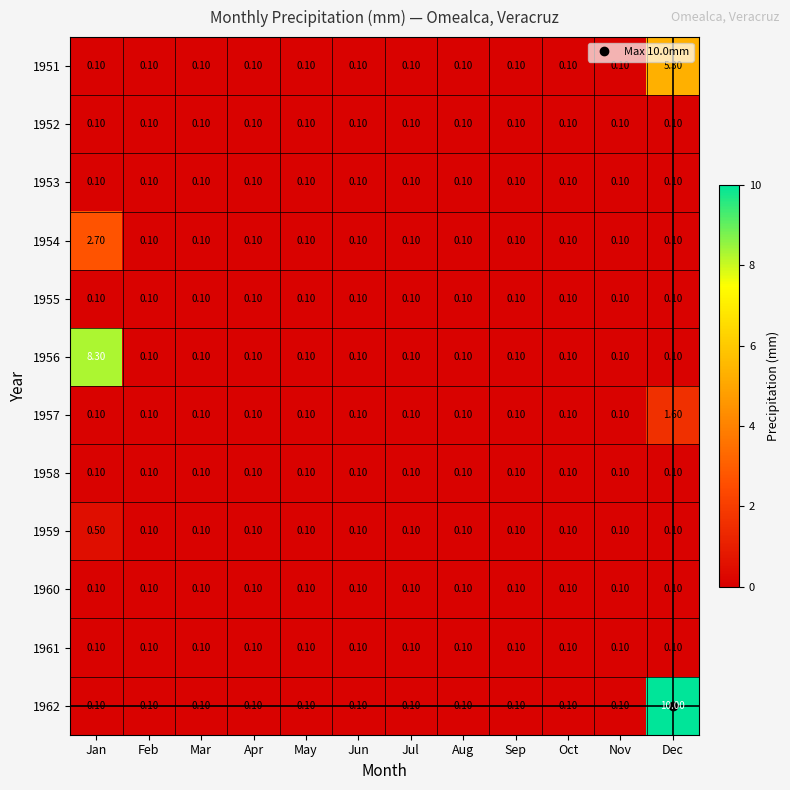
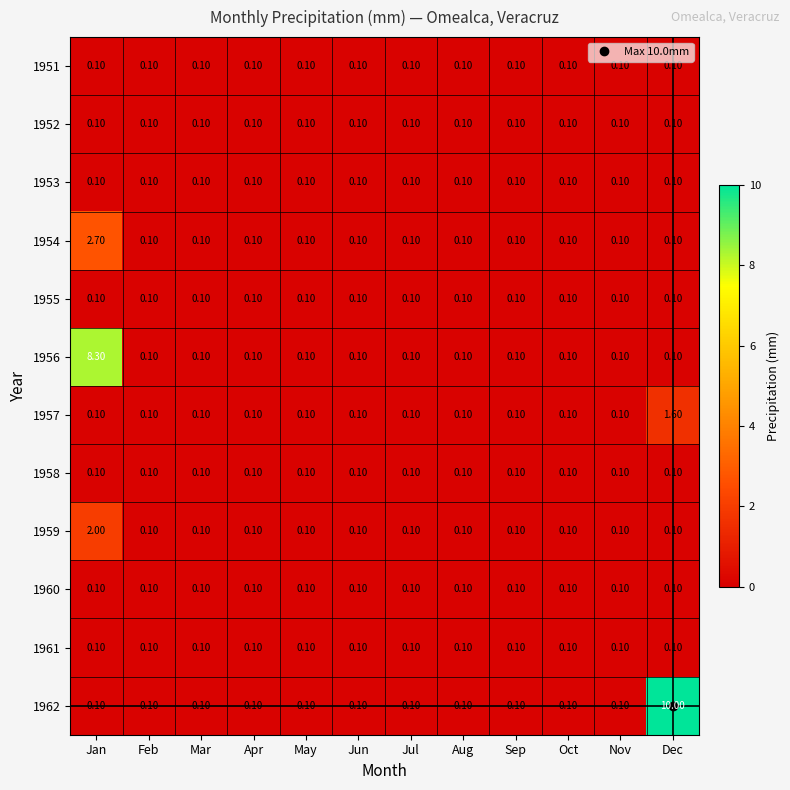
  {
    "1951": {
      "Jan": 0.10,
      "Feb": 0.10,
      "Mar": 0.10,
      "Apr": 0.10,
      "May": 0.10,
      "Jun": 0.10,
      "Jul": 0.10,
      "Aug": 0.10,
      "Sep": 0.10,
      "Oct": 0.10,
-     "Dec": 5.30
+     "Dec": 0.10
    },
    "1952": {
      "Jan": 0.10,
      "Feb": 0.10,
      "Mar": 0.10,
      "Apr": 0.10,
      "May": 0.10,
      "Jun": 0.10,
      "Jul": 0.10,
      "Aug": 0.10,
      "Sep": 0.10,
      "Oct": 0.10,
      "Nov": 0.10,
      "Dec": 0.10
    },
    "1953": {
      "Jan": 0.10,
      "Feb": 0.10,
      "Mar": 0.10,
      "Apr": 0.10,
      "May": 0.10,
      "Jun": 0.10,
      "Jul": 0.10,
      "Aug": 0.10,
      "Sep": 0.10,
      "Oct": 0.10,
      "Nov": 0.10,
      "Dec": 0.10
    },
    "1954": {
      "Jan": 2.70,
      "Feb": 0.10,
      "Mar": 0.10,
      "Apr": 0.10,
      "May": 0.10,
      "Jun": 0.10,
      "Jul": 0.10,
      "Aug": 0.10,
      "Sep": 0.10,
      "Oct": 0.10,
      "Nov": 0.10,
      "Dec": 0.10
    },
    "1955": {
      "Jan": 0.10,
      "Feb": 0.10,
      "Mar": 0.10,
      "Apr": 0.10,
      "May": 0.10,
      "Jun": 0.10,
      "Jul": 0.10,
      "Aug": 0.10,
      "Sep": 0.10,
      "Oct": 0.10,
      "Nov": 0.10,
      "Dec": 0.10
    },
    "1956": {
      "Jan": 8.30,
      "Feb": 0.10,
      "Mar": 0.10,
      "Apr": 0.10,
      "May": 0.10,
      "Jun": 0.10,
      "Jul": 0.10,
      "Aug": 0.10,
      "Sep": 0.10,
      "Oct": 0.10,
      "Nov": 0.10,
      "Dec": 0.10
    },
    "1957": {
      "Jan": 0.10,
      "Feb": 0.10,
      "Mar": 0.10,
      "Apr": 0.10,
      "May": 0.10,
      "Jun": 0.10,
      "Jul": 0.10,
      "Aug": 0.10,
      "Sep": 0.10,
      "Oct": 0.10,
      "Nov": 0.10,
      "Dec": 1.60
    },
    "1958": {
      "Jan": 0.10,
      "Feb": 0.10,
      "Mar": 0.10,
      "Apr": 0.10,
      "May": 0.10,
      "Jun": 0.10,
      "Jul": 0.10,
      "Aug": 0.10,
      "Sep": 0.10,
      "Oct": 0.10,
      "Nov": 0.10,
      "Dec": 0.10
    },
    "1959": {
-     "Jan": 0.50,
+     "Jan": 2.00,
      "Feb": 0.10,
      "Mar": 0.10,
      "Apr": 0.10,
      "May": 0.10,
      "Jun": 0.10,
      "Jul": 0.10,
      "Aug": 0.10,
      "Sep": 0.10,
      "Oct": 0.10,
      "Nov": 0.10,
      "Dec": 0.10
    },
    "1960": {
      "Jan": 0.10,
      "Feb": 0.10,
      "Mar": 0.10,
      "Apr": 0.10,
      "May": 0.10,
      "Jun": 0.10,
      "Jul": 0.10,
      "Aug": 0.10,
      "Sep": 0.10,
      "Oct": 0.10,
      "Nov": 0.10,
      "Dec": 0.10
    },
    "1961": {
      "Jan": 0.10,
      "Feb": 0.10,
      "Mar": 0.10,
      "Apr": 0.10,
      "May": 0.10,
      "Jun": 0.10,
      "Jul": 0.10,
      "Aug": 0.10,
      "Sep": 0.10,
      "Oct": 0.10,
      "Nov": 0.10,
      "Dec": 0.10
    },
    "1962": {
      "Jan": 0.10,
      "Feb": 0.10,
      "Mar": 0.10,
      "Apr": 0.10,
      "May": 0.10,
      "Jun": 0.10,
      "Jul": 0.10,
      "Aug": 0.10,
      "Sep": 0.10,
      "Oct": 0.10,
      "Nov": 0.10
    }
  }
